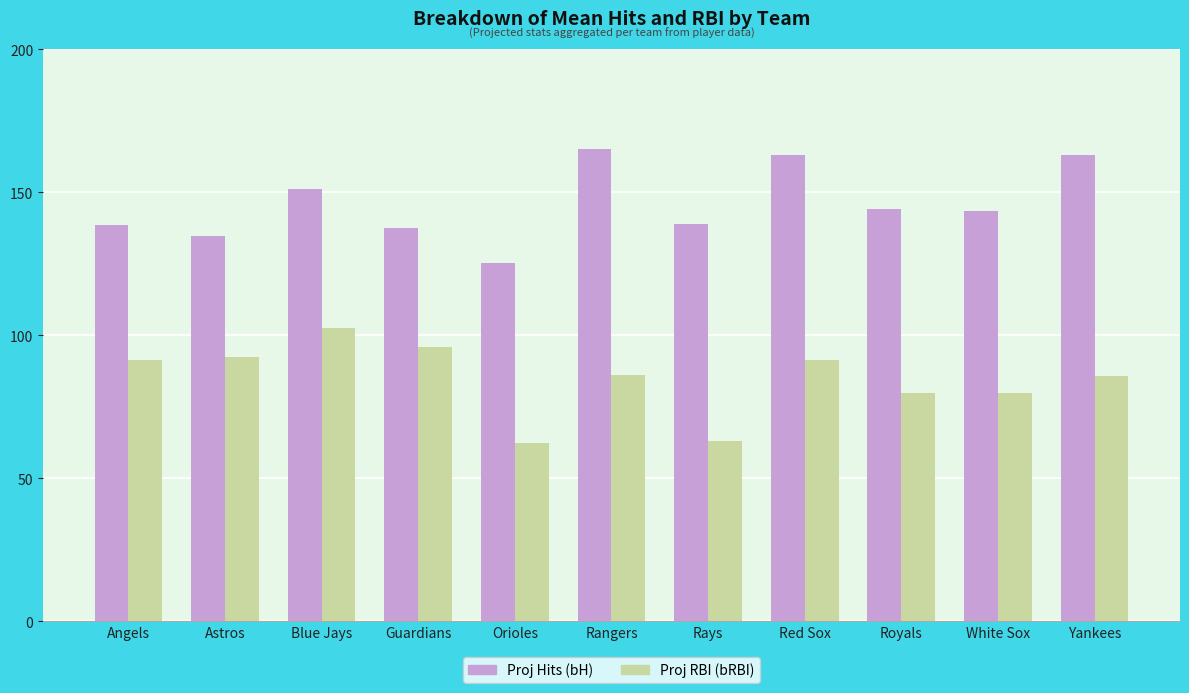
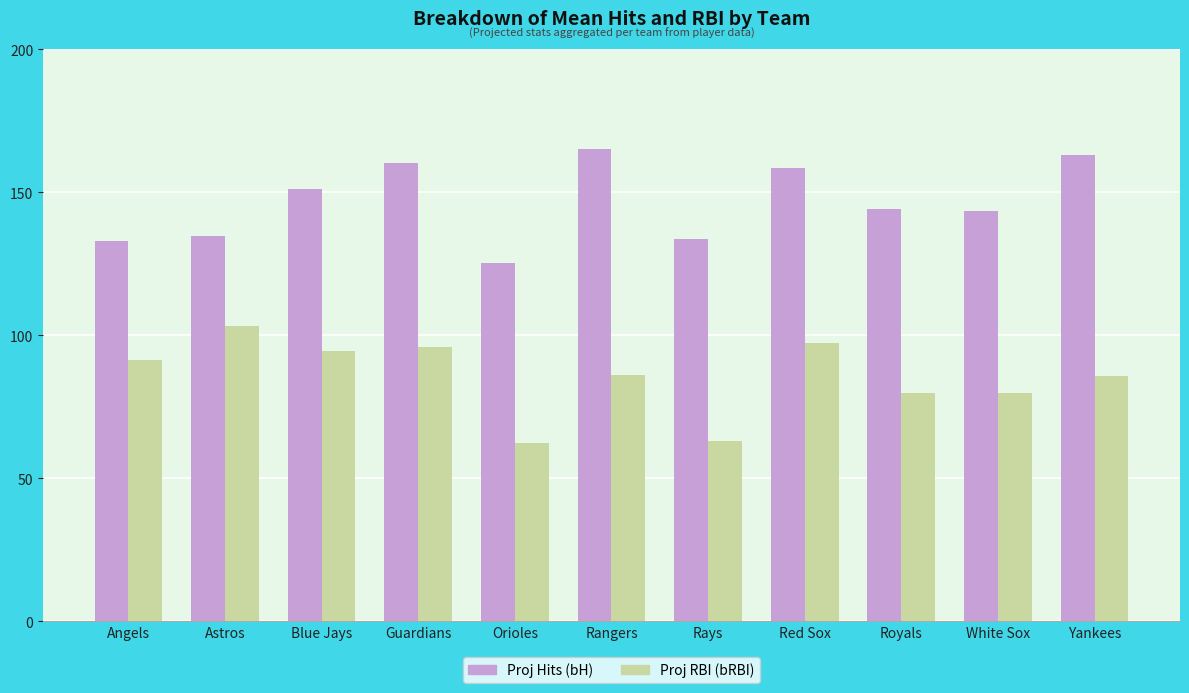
  {
    "Proj Hits (bH)": {
-     "Angels": 139,
+     "Angels": 133,
      "Astros": 135,
      "Blue Jays": 151,
-     "Guardians": 137,
+     "Guardians": 160,
      "Orioles": 125,
      "Rangers": 165,
-     "Rays": 139,
-     "Red Sox": 163,
+     "Rays": 134,
+     "Red Sox": 158,
      "Royals": 144,
      "White Sox": 143,
      "Yankees": 163
    },
    "Proj RBI (bRBI)": {
      "Angels": 91,
-     "Astros": 92,
-     "Blue Jays": 103,
+     "Astros": 103,
+     "Blue Jays": 94,
      "Guardians": 96,
      "Orioles": 62,
      "Rangers": 86,
      "Rays": 63,
-     "Red Sox": 91,
+     "Red Sox": 97,
      "Royals": 80,
      "White Sox": 80,
      "Yankees": 86
    }
  }
